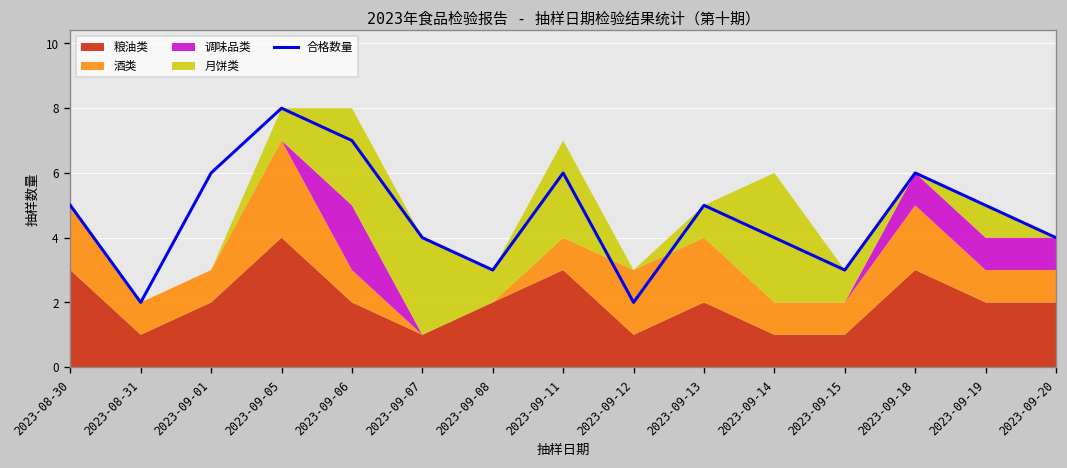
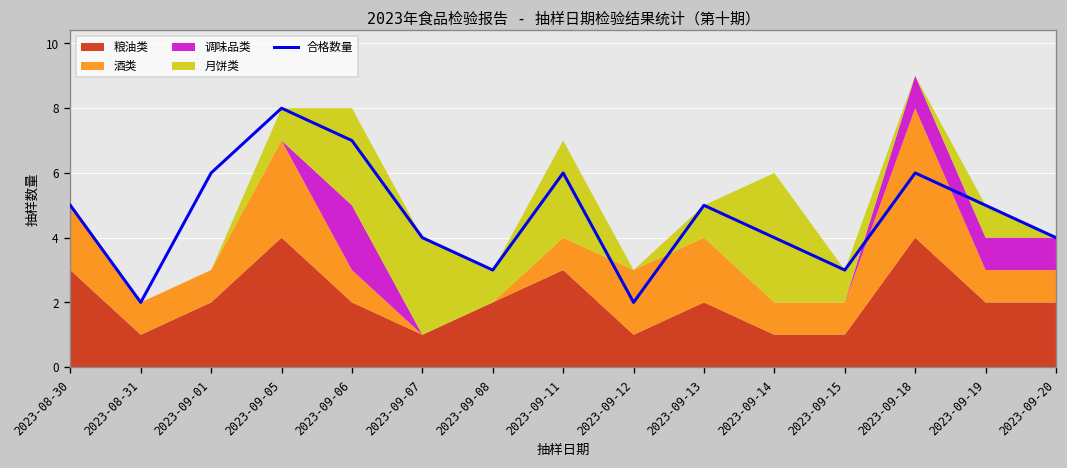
  {
    "粮油类": {
      "2023-08-30": 3,
      "2023-08-31": 1,
      "2023-09-01": 2,
      "2023-09-05": 4,
      "2023-09-06": 2,
      "2023-09-11": 3,
      "2023-09-12": 1,
      "2023-09-13": 2,
      "2023-09-14": 1,
      "2023-09-15": 1,
-     "2023-09-18": 3,
+     "2023-09-18": 4,
      "2023-09-19": 2,
      "2023-09-20": 2
    },
    "酒类": {
-     "2023-09-18": 2
+     "2023-09-18": 4
    },
    "合格数量": {
      "2023-09-01": 6,
      "2023-09-06": 7,
      "2023-09-11": 6,
      "2023-09-12": 2,
      "2023-09-14": 4
    }
  }
